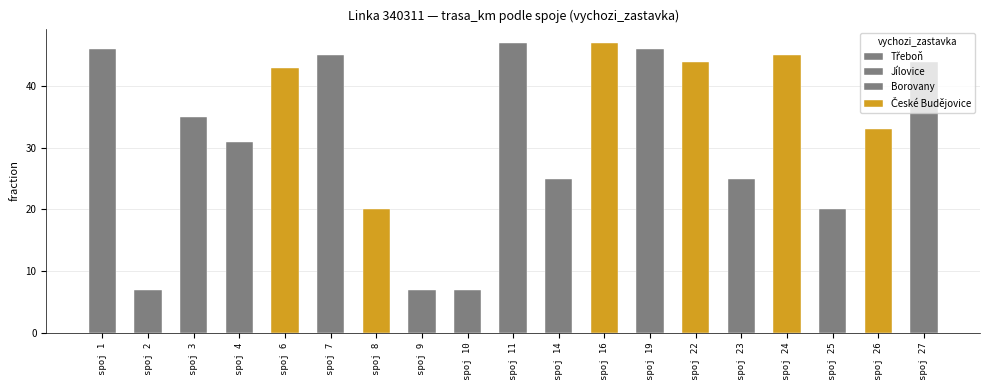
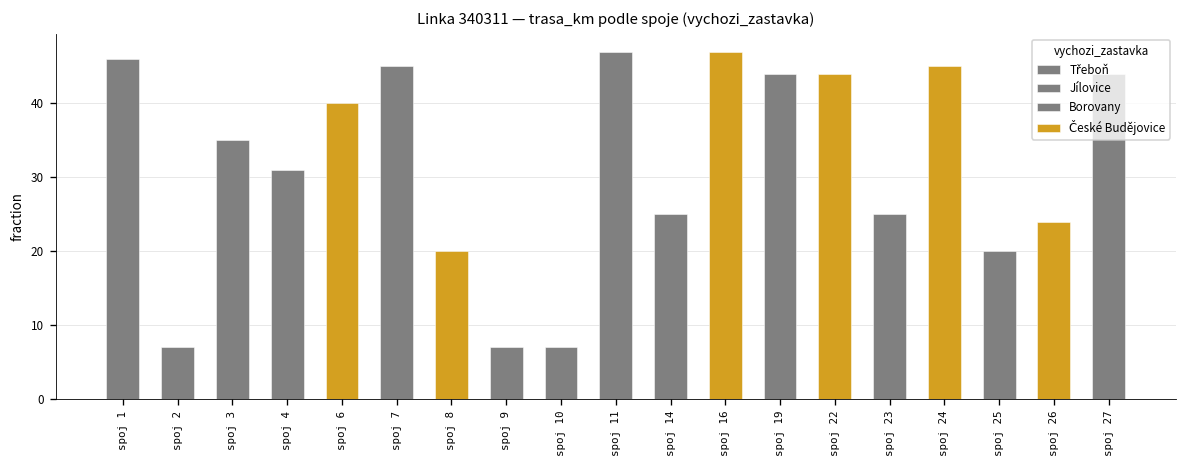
  {
    "spoj 1": 46,
    "spoj 2": 7,
    "spoj 3": 35,
    "spoj 4": 31,
-   "spoj 6": 43,
+   "spoj 6": 40,
    "spoj 7": 45,
    "spoj 8": 20,
    "spoj 9": 7,
    "spoj 10": 7,
    "spoj 11": 47,
    "spoj 14": 25,
    "spoj 16": 47,
-   "spoj 19": 46,
+   "spoj 19": 44,
    "spoj 22": 44,
    "spoj 23": 25,
    "spoj 24": 45,
    "spoj 25": 20,
-   "spoj 26": 33
+   "spoj 26": 24
  }
